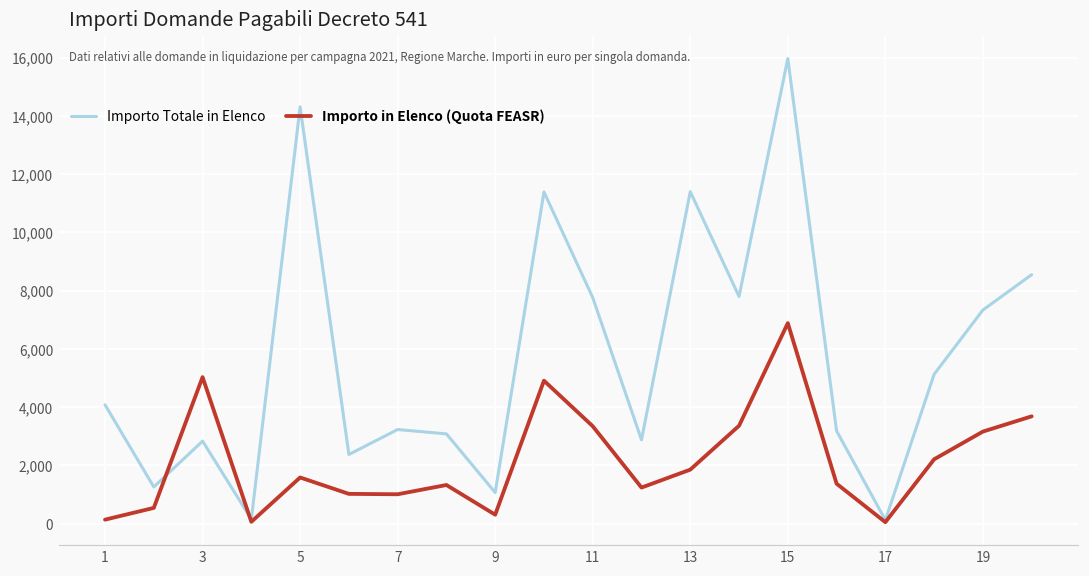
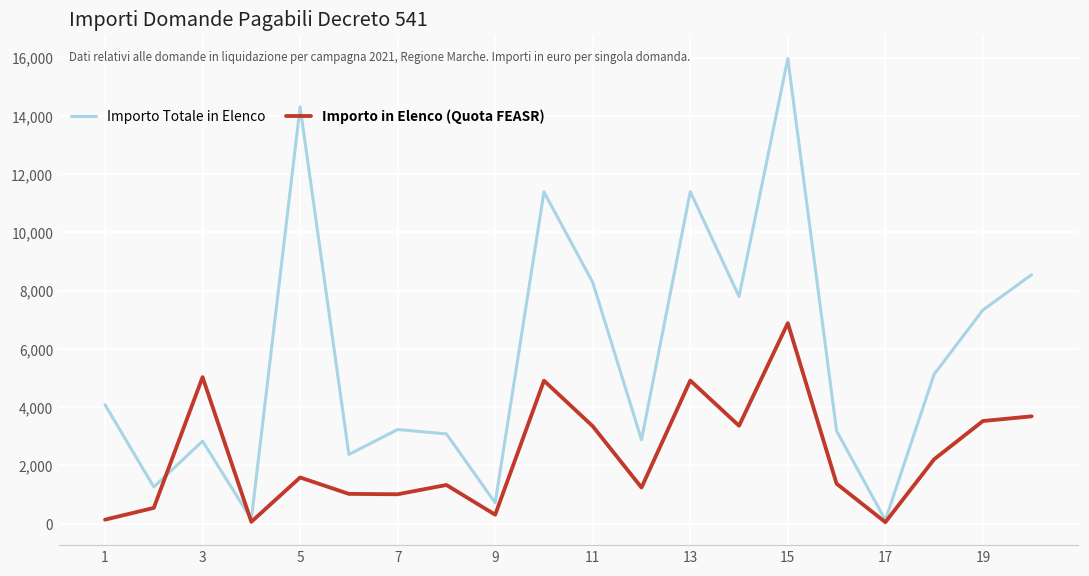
  {
    "Importo Totale in Elenco": {
      "1": "4,100",
      "3": "2,800",
      "5": "14,300",
      "7": "3,200",
-     "9": "1,100",
-     "11": "7,800",
+     "9": "700",
+     "11": "8,300",
      "13": "11,400",
      "15": "16,000",
      "19": "7,300"
    },
    "Importo in Elenco (Quota FEASR)": {
      "1": "100",
      "3": "5,000",
      "5": "1,600",
      "7": "1,000",
      "9": "300",
      "11": "3,300",
-     "13": "1,900",
+     "13": "4,900",
      "15": "6,900",
-     "19": "3,200"
+     "19": "3,500"
    }
  }
